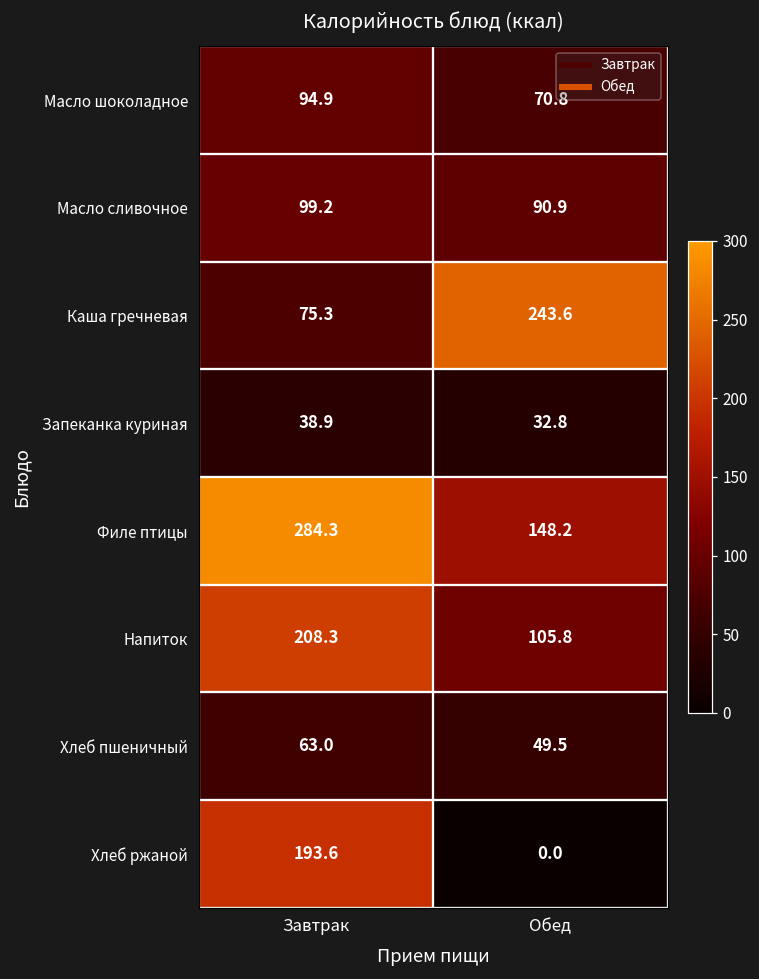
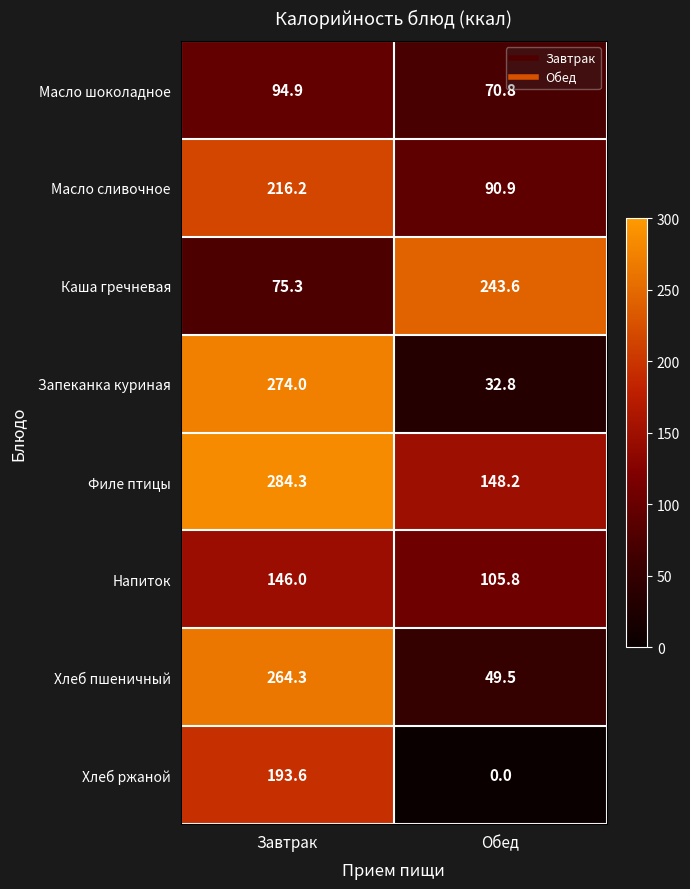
  {
    "Масло шоколадное": {
      "Завтрак": 94.9
    },
    "Масло сливочное": {
-     "Завтрак": 99.2,
+     "Завтрак": 216.2,
      "Обед": 90.9
    },
    "Каша гречневая": {
      "Завтрак": 75.3,
      "Обед": 243.6
    },
    "Запеканка куриная": {
-     "Завтрак": 38.9,
+     "Завтрак": 274.0,
      "Обед": 32.8
    },
    "Филе птицы": {
      "Завтрак": 284.3,
      "Обед": 148.2
    },
    "Напиток": {
-     "Завтрак": 208.3,
+     "Завтрак": 146.0,
      "Обед": 105.8
    },
    "Хлеб пшеничный": {
-     "Завтрак": 63.0,
+     "Завтрак": 264.3,
      "Обед": 49.5
    },
    "Хлеб ржаной": {
      "Завтрак": 193.6,
      "Обед": 0.0
    }
  }
